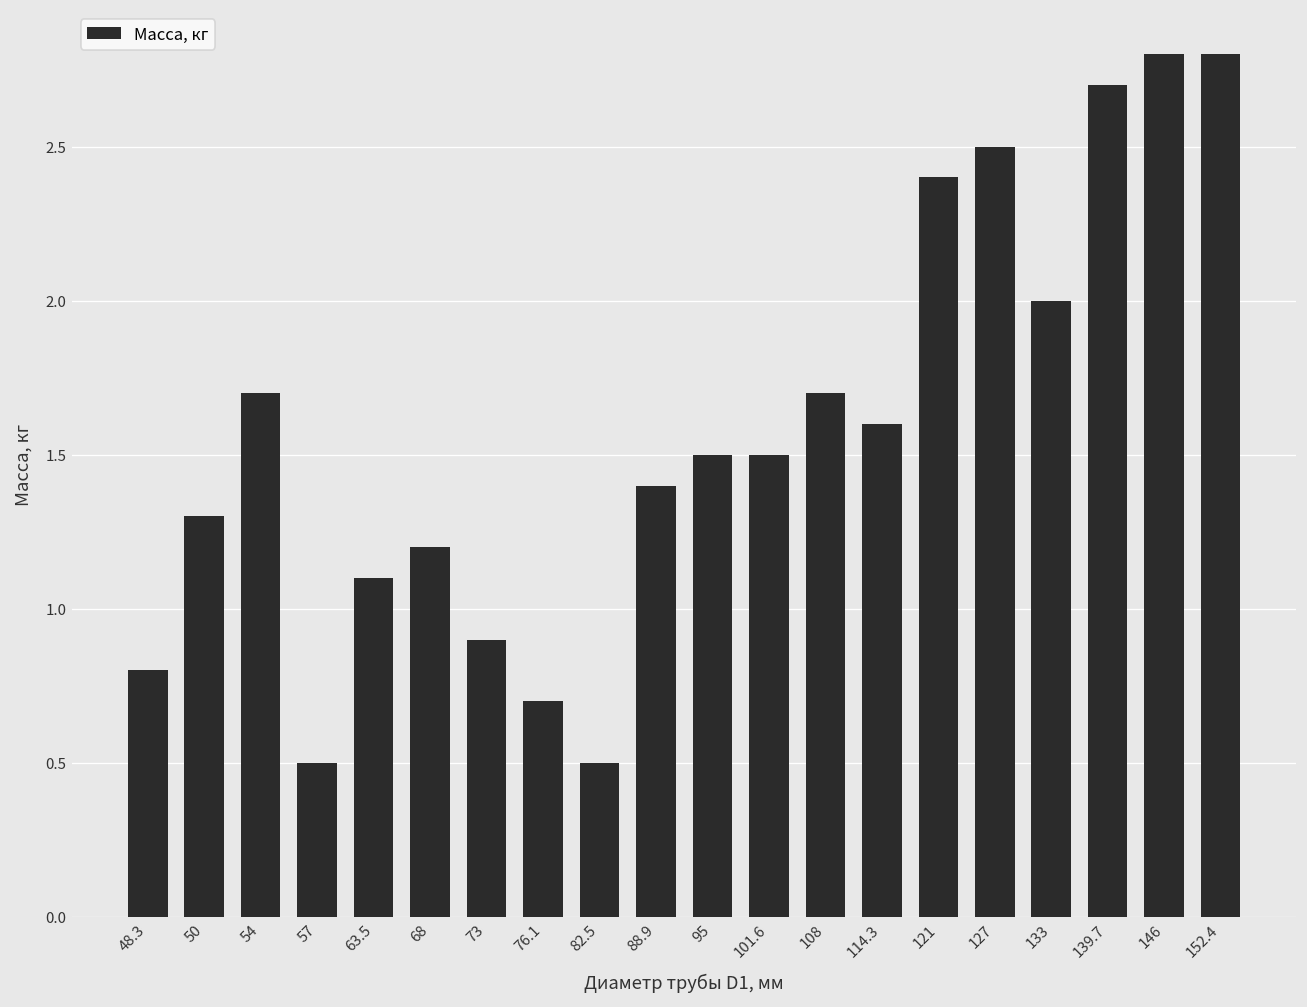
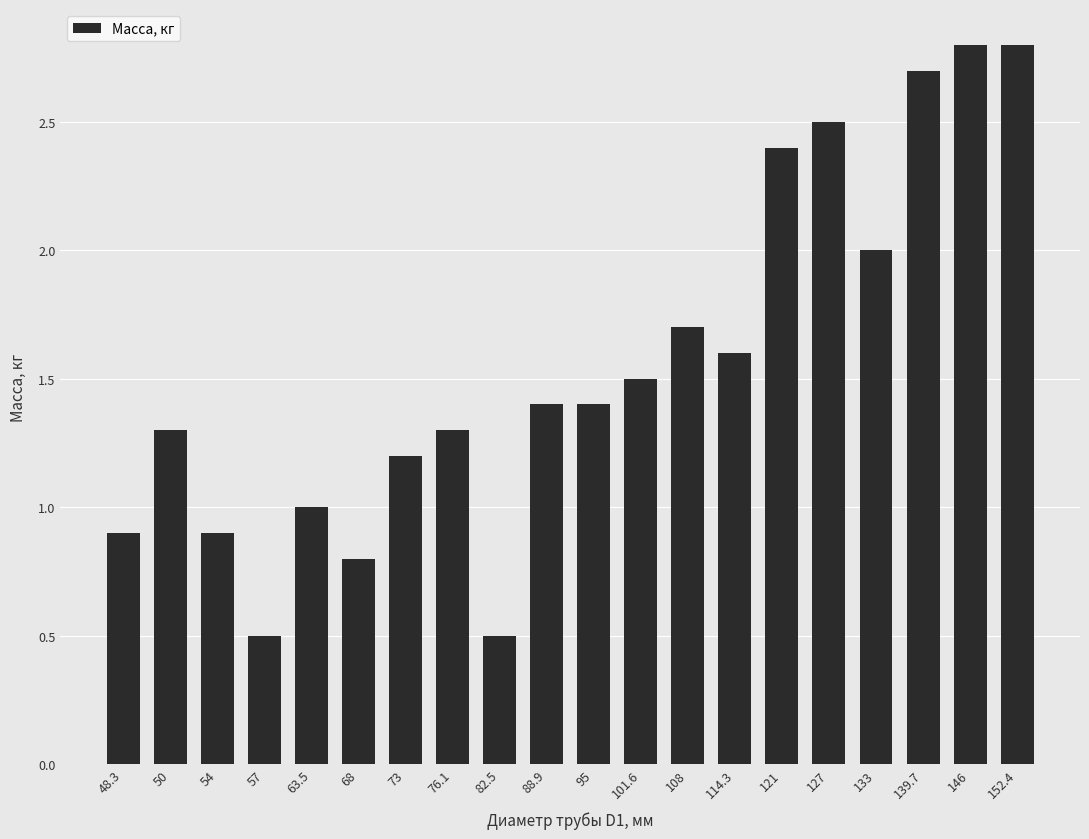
  {
-   "48.3": 0.8,
+   "48.3": 0.9,
    "50": 1.3,
-   "54": 1.7,
+   "54": 0.9,
    "57": 0.5,
-   "63.5": 1.1,
-   "68": 1.2,
-   "73": 0.9,
-   "76.1": 0.7,
+   "63.5": 1.0,
+   "68": 0.8,
+   "73": 1.2,
+   "76.1": 1.3,
    "82.5": 0.5,
    "88.9": 1.4,
-   "95": 1.5,
+   "95": 1.4,
    "101.6": 1.5,
    "108": 1.7,
    "114.3": 1.6,
    "121": 2.4,
    "127": 2.5,
    "133": 2.0,
    "139.7": 2.7,
    "146": 2.8,
    "152.4": 2.8
  }
